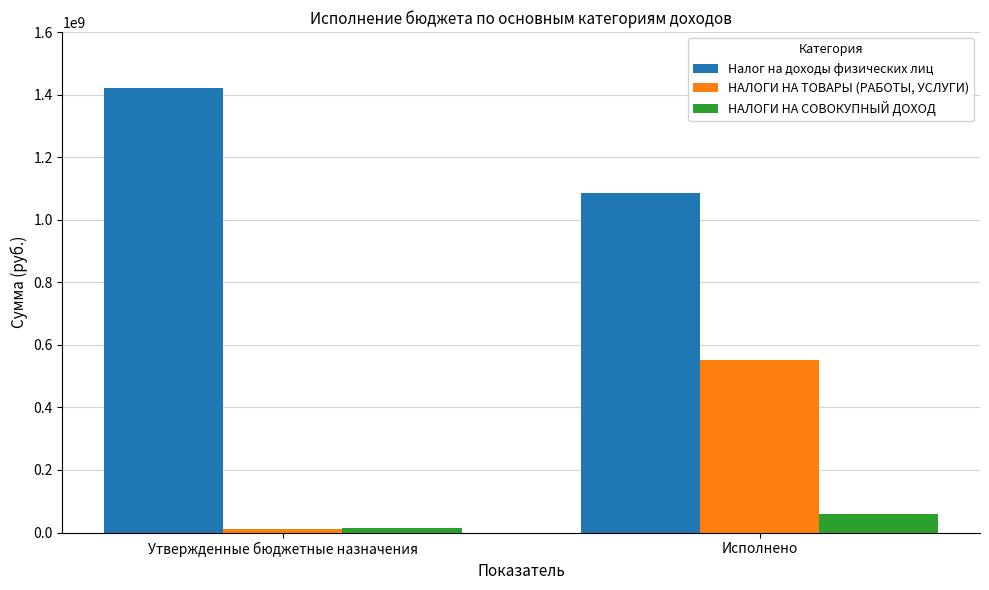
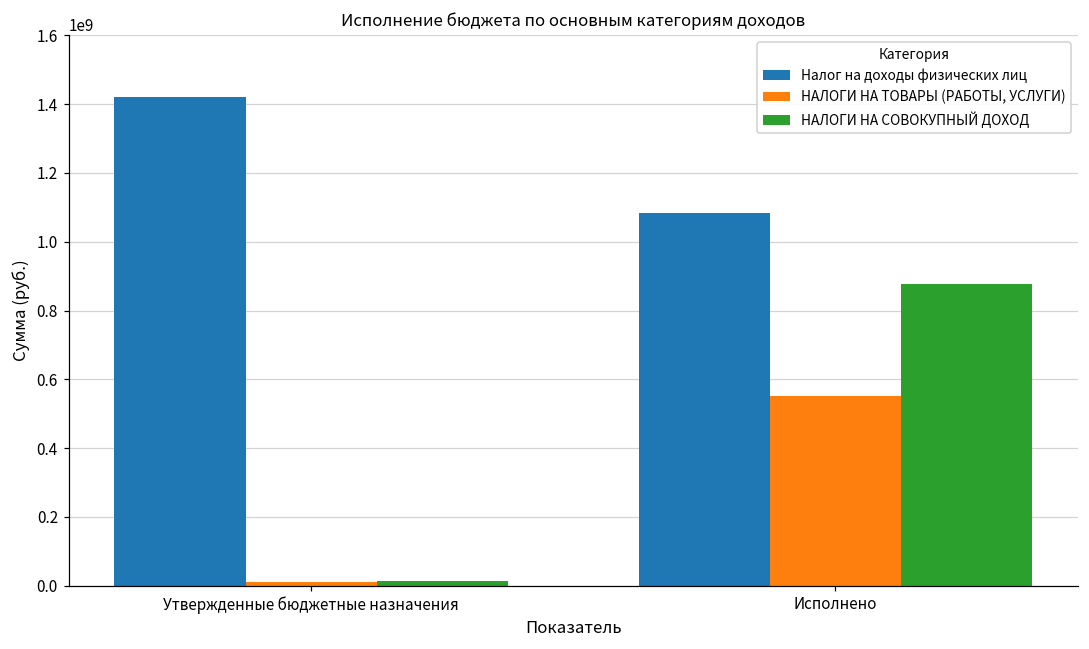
  {
    "Налог на доходы физических лиц": {
      "Утвержденные бюджетные назначения": 1420000000,
      "Исполнено": 1080000000
    },
    "НАЛОГИ НА ТОВАРЫ (РАБОТЫ, УСЛУГИ)": {
      "Утвержденные бюджетные назначения": 10000000,
      "Исполнено": 550000000
    },
    "НАЛОГИ НА СОВОКУПНЫЙ ДОХОД": {
      "Утвержденные бюджетные назначения": 10000000,
-     "Исполнено": 60000000
+     "Исполнено": 880000000
    }
  }
